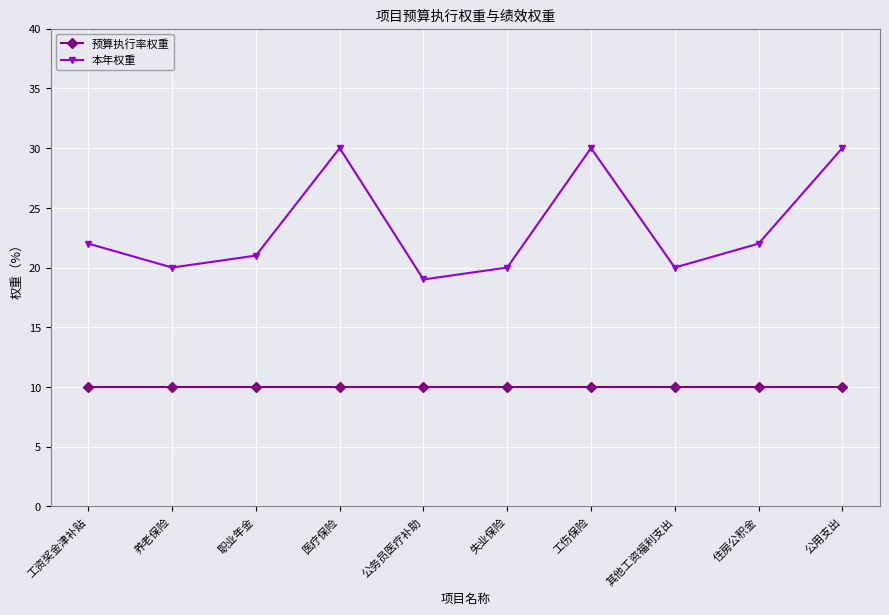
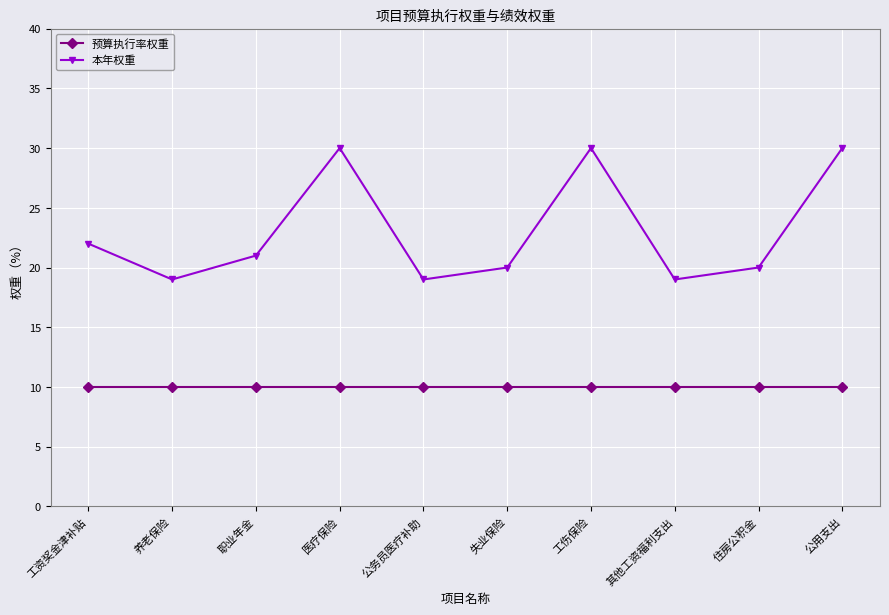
  {
    "预算执行率权重": {
      "工资奖金津补贴": 10,
      "养老保险": 10,
      "职业年金": 10,
      "医疗保险": 10,
      "公务员医疗补助": 10,
      "失业保险": 10,
      "工伤保险": 10,
      "其他工资福利支出": 10,
      "住房公积金": 10,
      "公用支出": 10
    },
    "本年权重": {
      "工资奖金津补贴": 22,
-     "养老保险": 20,
+     "养老保险": 19,
      "职业年金": 21,
      "医疗保险": 30,
      "公务员医疗补助": 19,
      "失业保险": 20,
      "工伤保险": 30,
-     "其他工资福利支出": 20,
-     "住房公积金": 22,
+     "其他工资福利支出": 19,
+     "住房公积金": 20,
      "公用支出": 30
    }
  }
